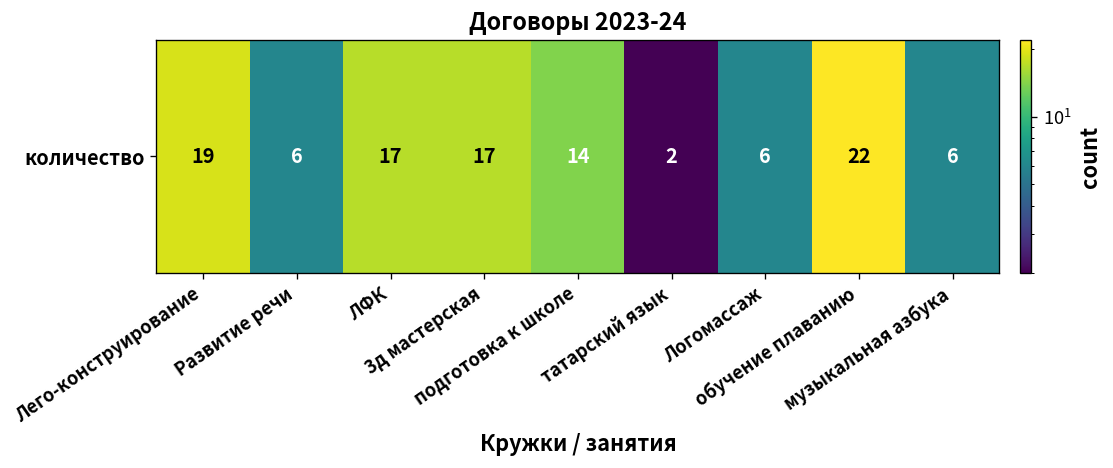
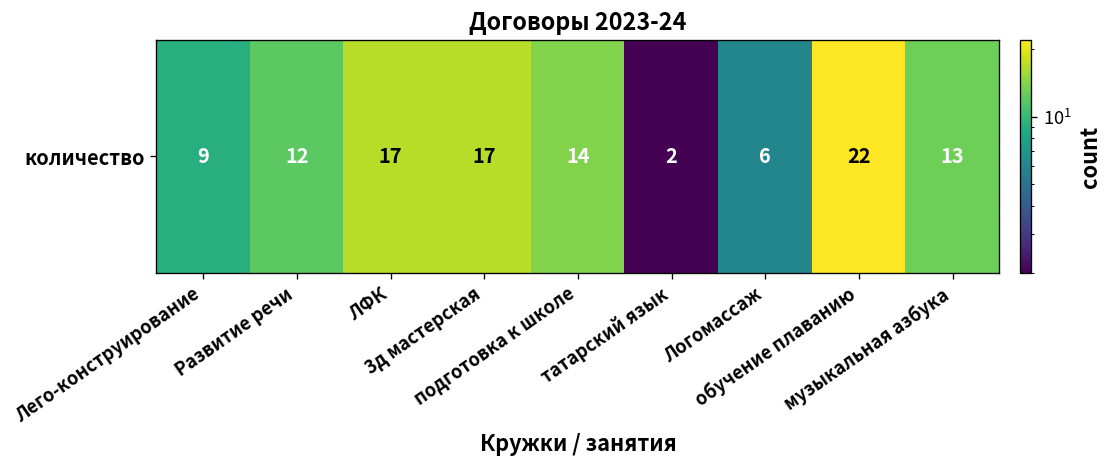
  {
    "количество": {
-     "Лего-конструирование": 19,
-     "Развитие речи": 6,
+     "Лего-конструирование": 9,
+     "Развитие речи": 12,
      "ЛФК": 17,
      "3д мастерская": 17,
      "подготовка к школе": 14,
      "татарский язык": 2,
      "Логомассаж": 6,
      "обучение плаванию": 22,
-     "музыкальная азбука": 6
+     "музыкальная азбука": 13
    }
  }
